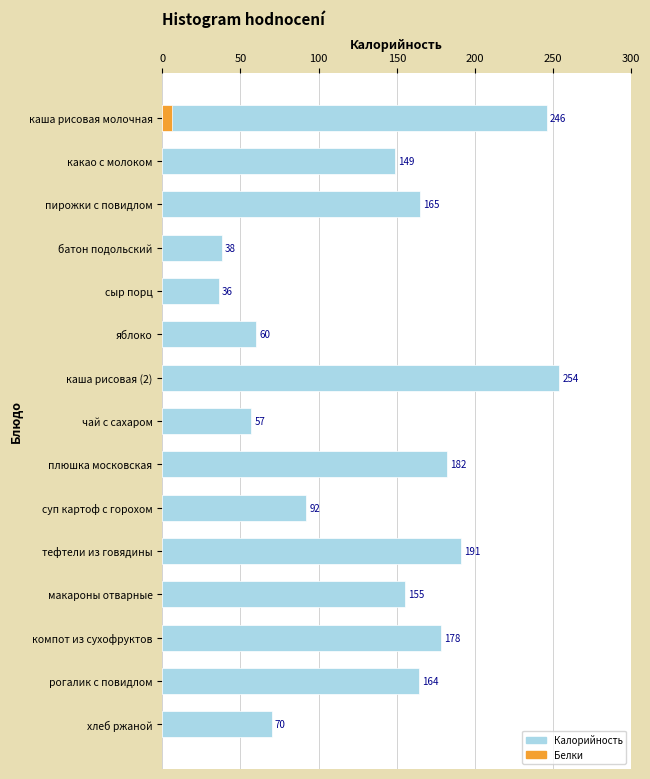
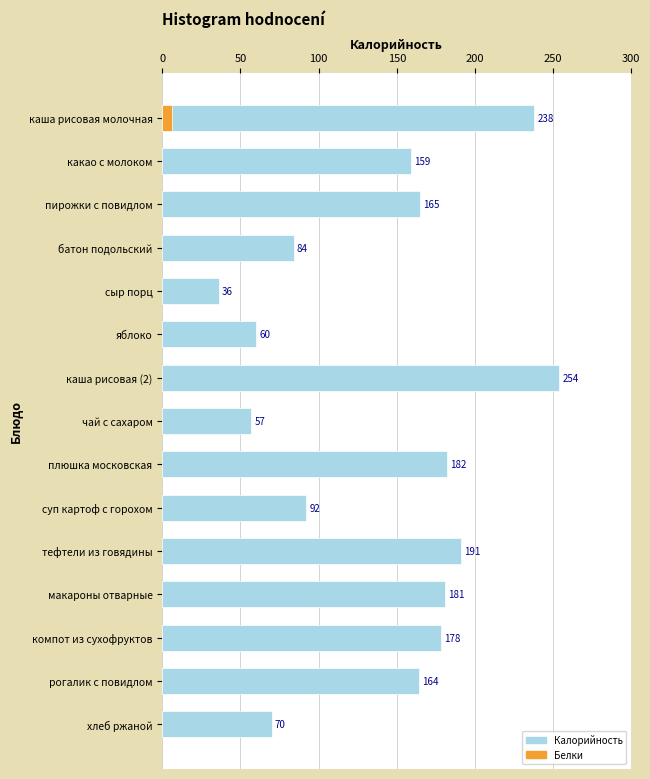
  {
    "Калорийность": {
-     "каша рисовая молочная": 246,
-     "какао с молоком": 149,
+     "каша рисовая молочная": 238,
+     "какао с молоком": 159,
      "пирожки с повидлом": 165,
-     "батон подольский": 38,
+     "батон подольский": 84,
      "сыр порц": 36,
      "яблоко": 60,
      "каша рисовая (2)": 254,
      "чай с сахаром": 57,
      "плюшка московская": 182,
      "суп картоф с горохом": 92,
      "тефтели из говядины": 191,
-     "макароны отварные": 155,
+     "макароны отварные": 181,
      "компот из сухофруктов": 178,
      "рогалик с повидлом": 164,
      "хлеб ржаной": 70
    }
  }
